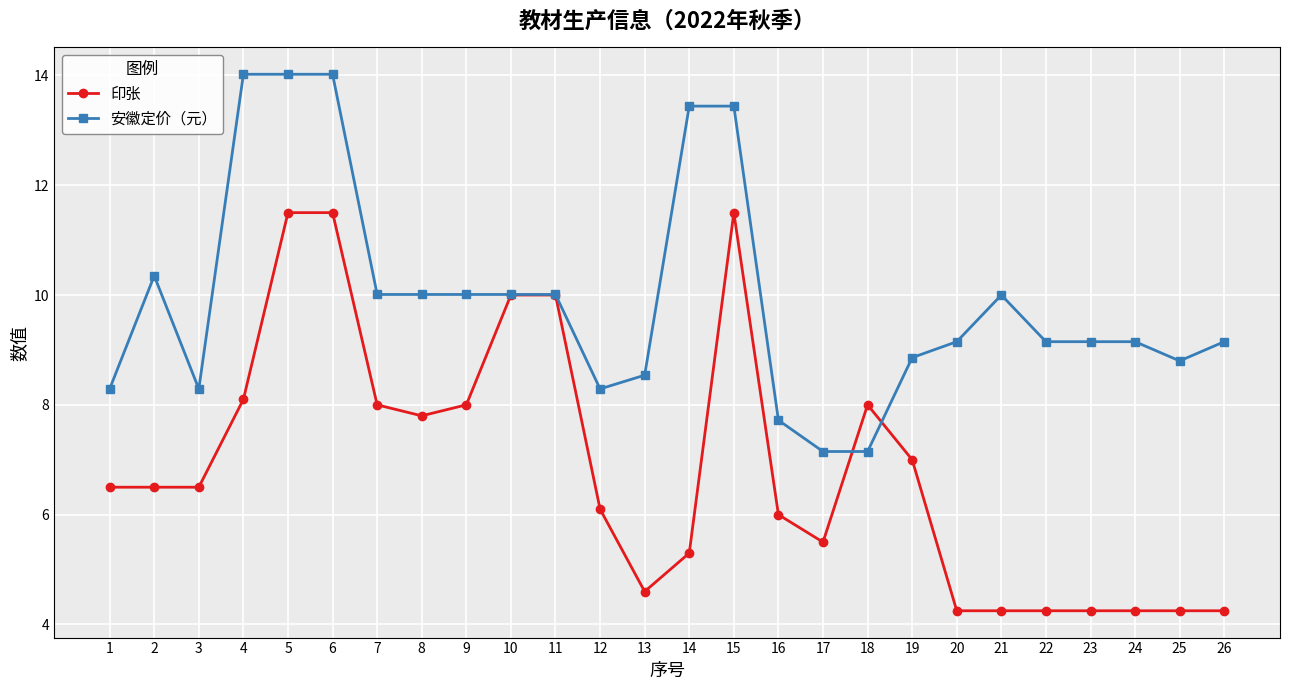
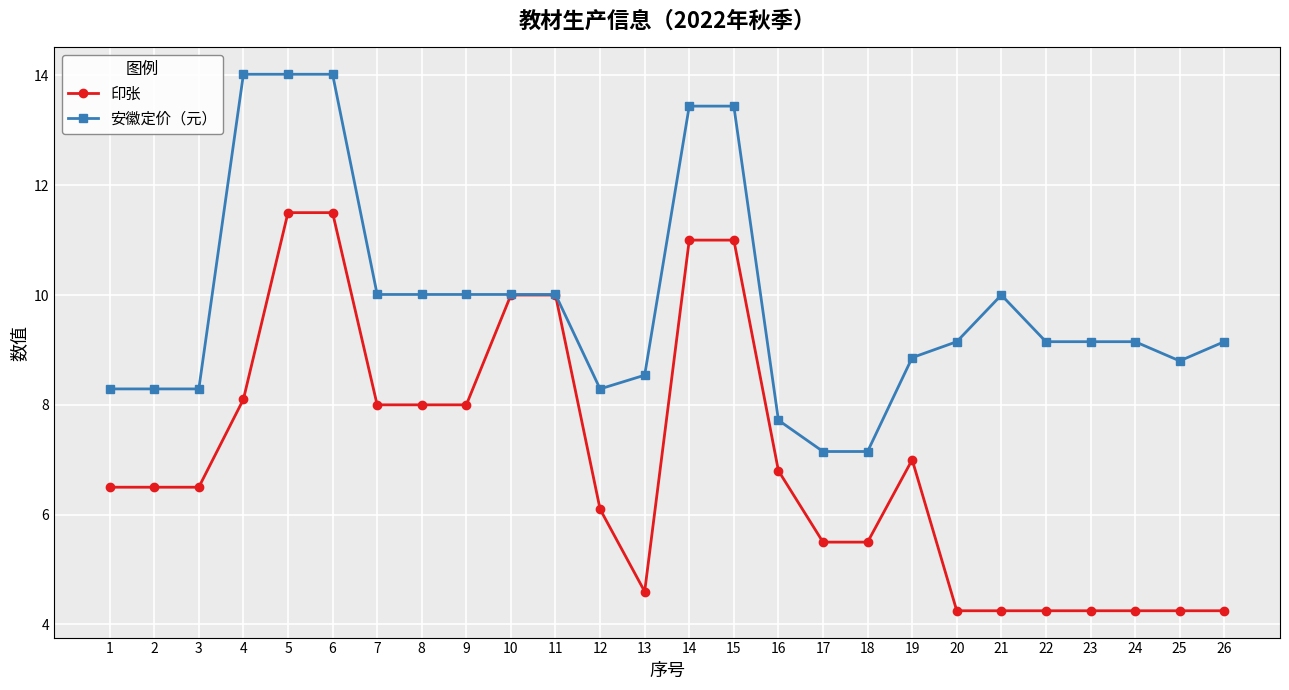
  {
    "印张": {
      "1": 6.5,
      "2": 6.5,
      "3": 6.5,
      "4": 8.1,
      "5": 11.5,
      "6": 11.5,
      "7": 8.0,
-     "8": 7.8,
+     "8": 8.0,
      "9": 8.0,
      "12": 6.1,
      "13": 4.6,
-     "14": 5.3,
-     "15": 11.5,
-     "16": 6.0,
+     "14": 11.0,
+     "15": 11.0,
+     "16": 6.8,
      "17": 5.5,
-     "18": 8.0,
+     "18": 5.5,
      "19": 7.0,
      "20": 4.3,
      "21": 4.3,
      "22": 4.3,
      "23": 4.3,
      "24": 4.3,
      "25": 4.3,
      "26": 4.3
    },
    "安徽定价（元）": {
      "1": 8.3,
-     "2": 10.4,
+     "2": 8.3,
      "3": 8.3,
      "4": 14.0,
      "5": 14.0,
      "6": 14.0,
      "7": 10.0,
      "8": 10.0,
      "9": 10.0,
      "12": 8.3,
      "13": 8.5,
      "14": 13.4,
      "15": 13.4,
      "16": 7.7,
      "17": 7.2,
      "18": 7.2,
      "19": 8.9,
      "20": 9.2,
      "21": 10.0,
      "22": 9.2,
      "23": 9.2,
      "24": 9.2,
      "25": 8.8,
      "26": 9.2
    }
  }
